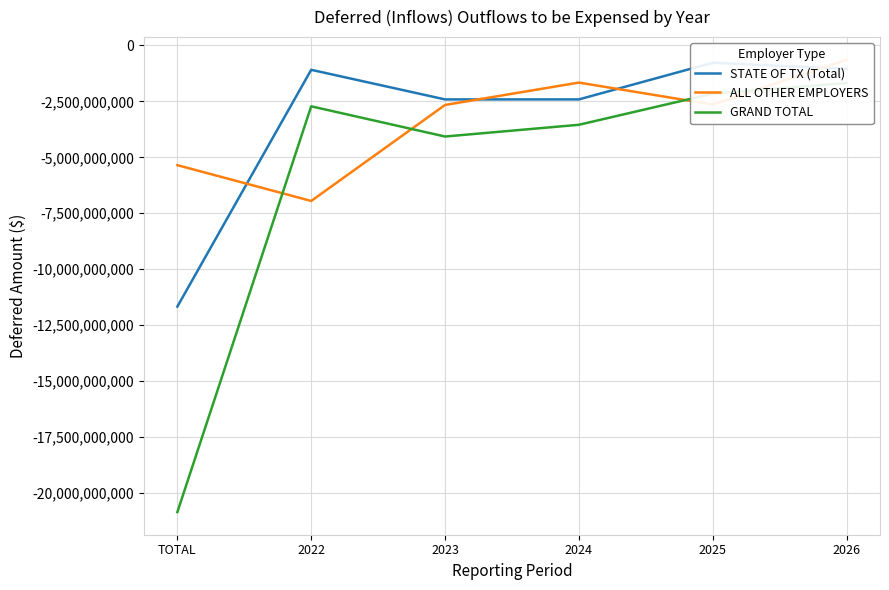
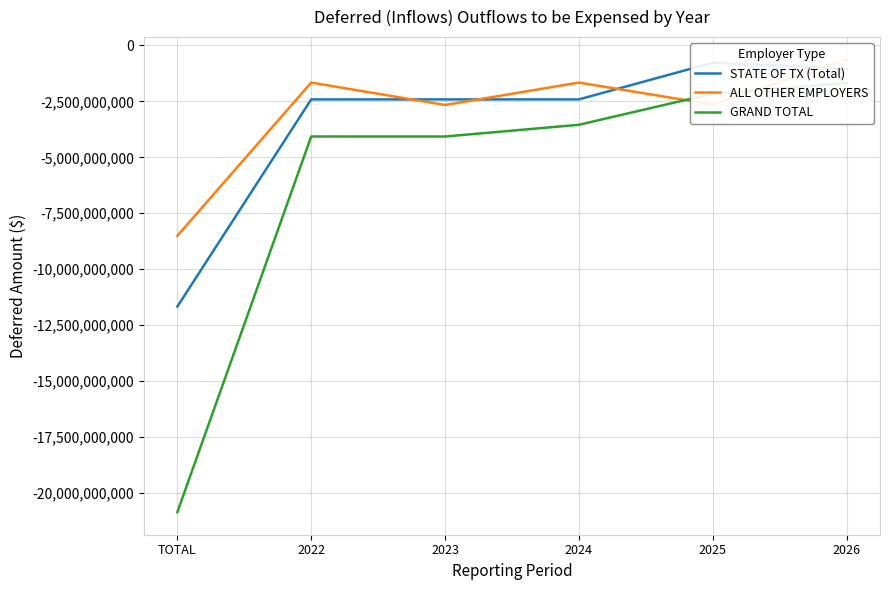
  {
    "STATE OF TX (Total)": {
      "TOTAL": "-11,700,000,000",
-     "2022": "-1,100,000,000",
+     "2022": "-2,400,000,000",
      "2023": "-2,400,000,000",
      "2024": "-2,400,000,000"
    },
    "ALL OTHER EMPLOYERS": {
-     "TOTAL": "-5,300,000,000",
-     "2022": "-6,900,000,000",
+     "TOTAL": "-8,500,000,000",
+     "2022": "-1,700,000,000",
      "2023": "-2,700,000,000",
      "2024": "-1,700,000,000"
    },
    "GRAND TOTAL": {
      "TOTAL": "-20,900,000,000",
-     "2022": "-2,700,000,000",
+     "2022": "-4,100,000,000",
      "2023": "-4,100,000,000",
      "2024": "-3,500,000,000"
    }
  }
